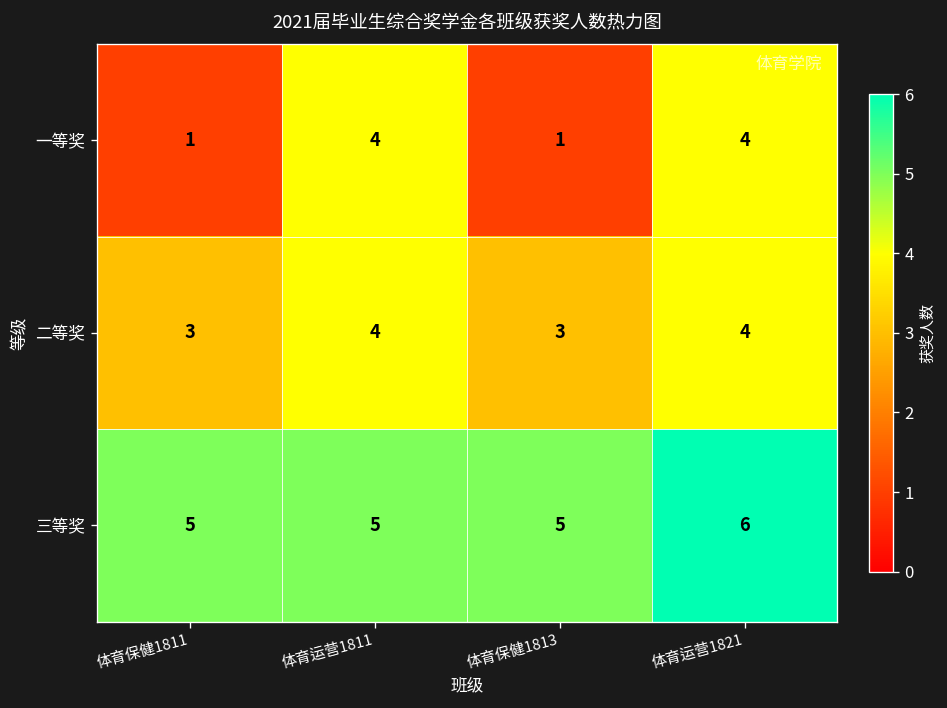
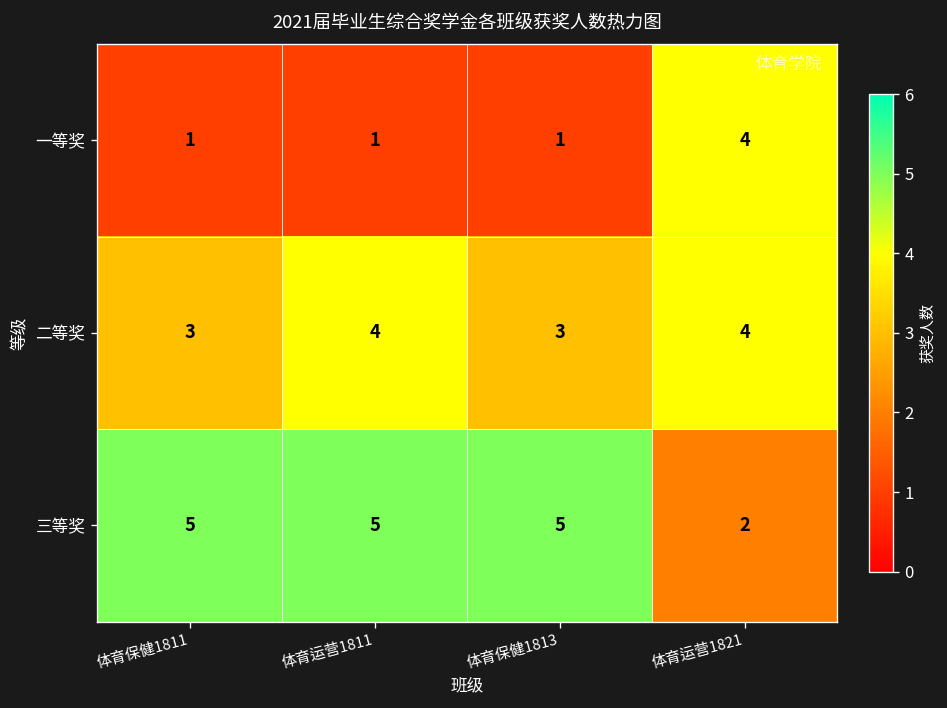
  {
    "一等奖": {
      "体育保健1811": 1,
-     "体育运营1811": 4,
+     "体育运营1811": 1,
      "体育保健1813": 1
    },
    "二等奖": {
      "体育保健1811": 3,
      "体育运营1811": 4,
      "体育保健1813": 3,
      "体育运营1821": 4
    },
    "三等奖": {
      "体育保健1811": 5,
      "体育运营1811": 5,
      "体育保健1813": 5,
-     "体育运营1821": 6
+     "体育运营1821": 2
    }
  }
